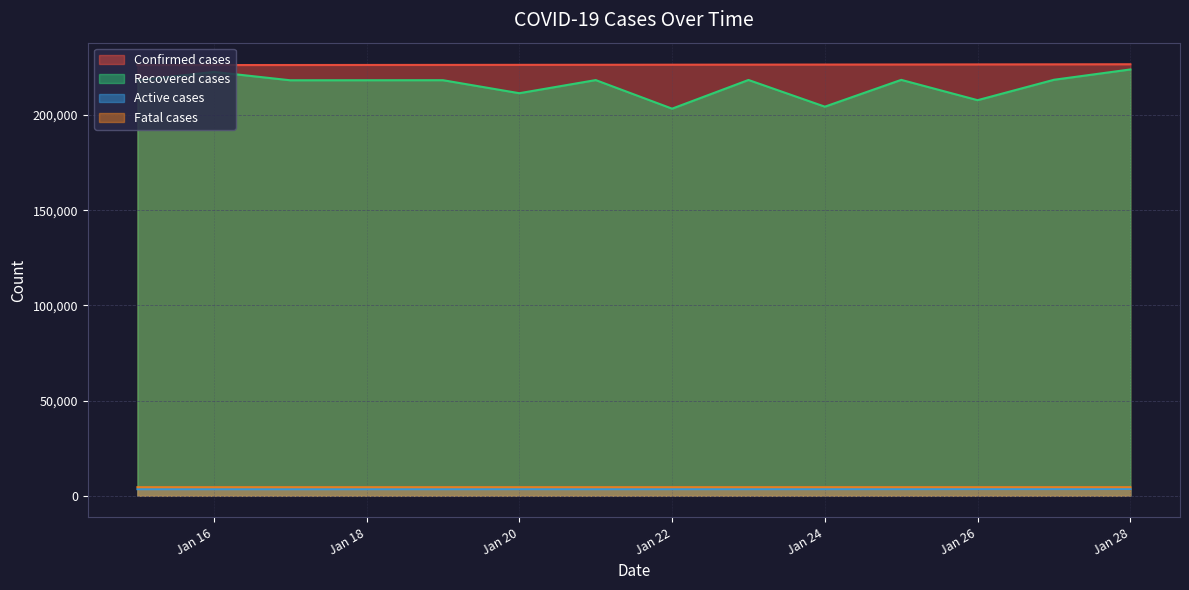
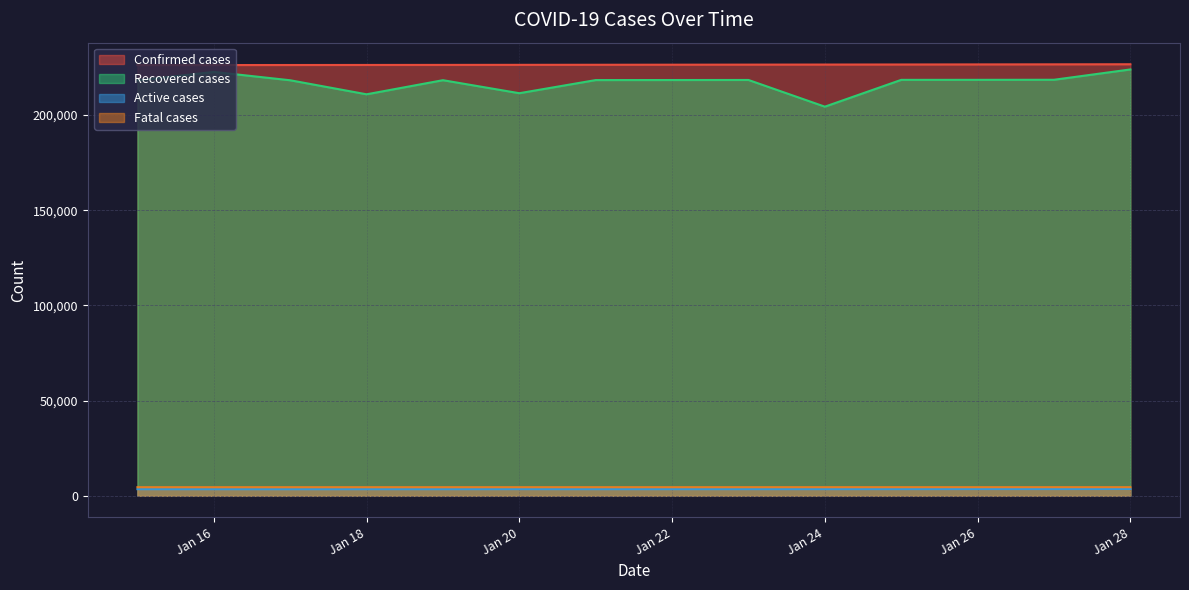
  {
    "Recovered cases": {
-     "Jan 18": "218,000",
+     "Jan 18": "211,000",
      "Jan 20": "211,000",
-     "Jan 22": "203,000",
+     "Jan 22": "218,000",
      "Jan 24": "204,000",
-     "Jan 26": "208,000",
+     "Jan 26": "218,000",
      "Jan 28": "224,000"
    }
  }
